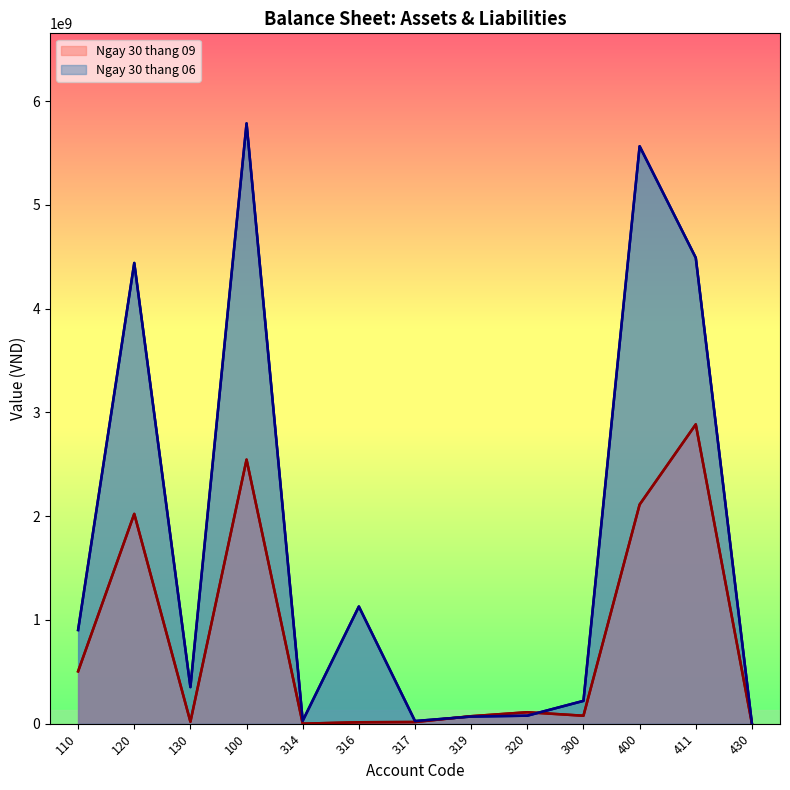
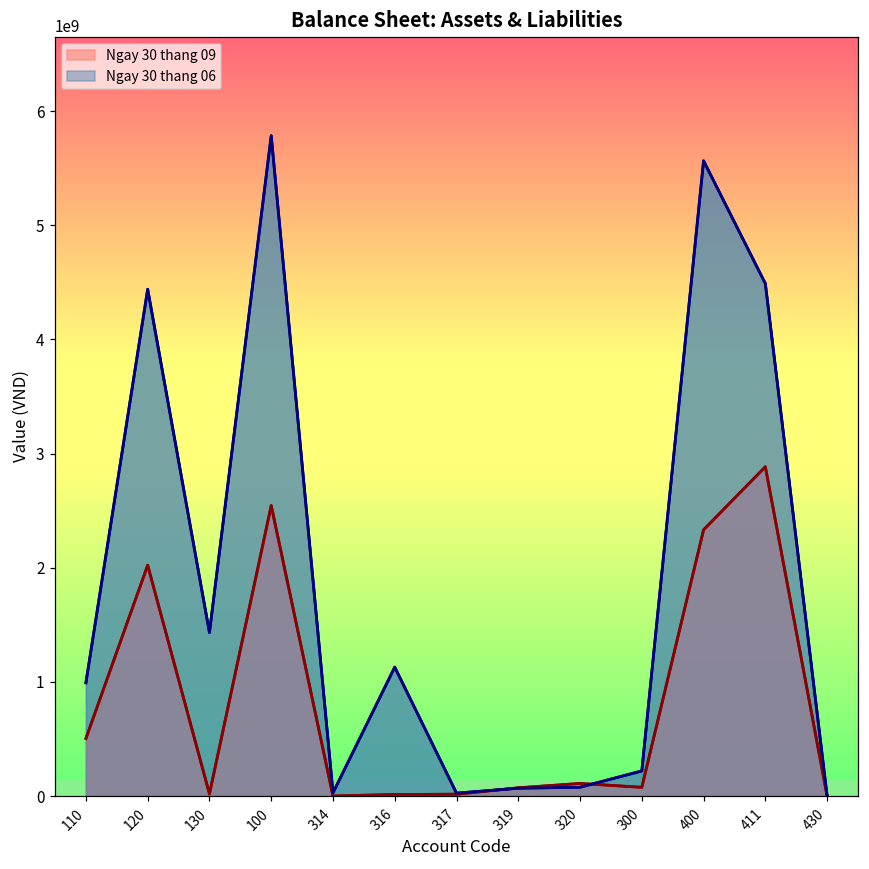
  {
    "Ngay 30 thang 09": {
      "110": 500000000,
      "120": 2020000000,
      "100": 2540000000,
-     "400": 2110000000,
+     "400": 2330000000,
      "411": 2880000000
    },
    "Ngay 30 thang 06": {
-     "110": 900000000,
+     "110": 990000000,
      "120": 4440000000,
-     "130": 350000000,
+     "130": 1430000000,
      "100": 5790000000,
      "316": 1130000000,
      "300": 220000000,
      "400": 5570000000,
      "411": 4490000000
    }
  }
